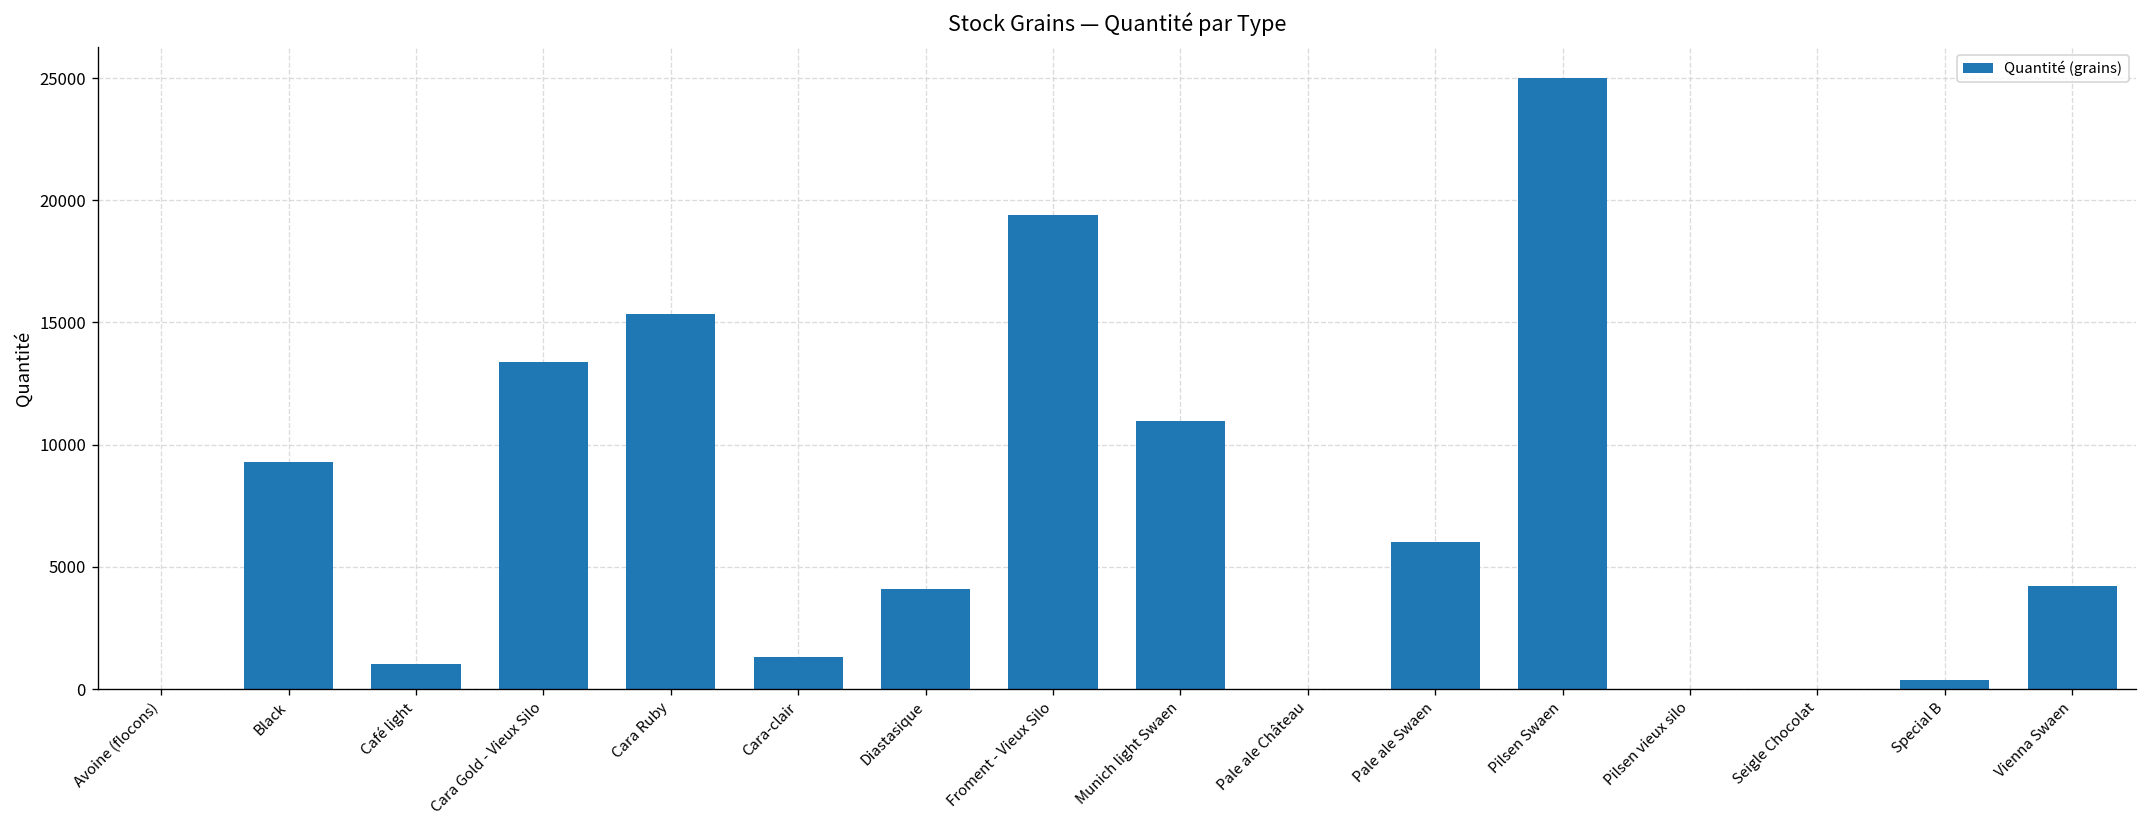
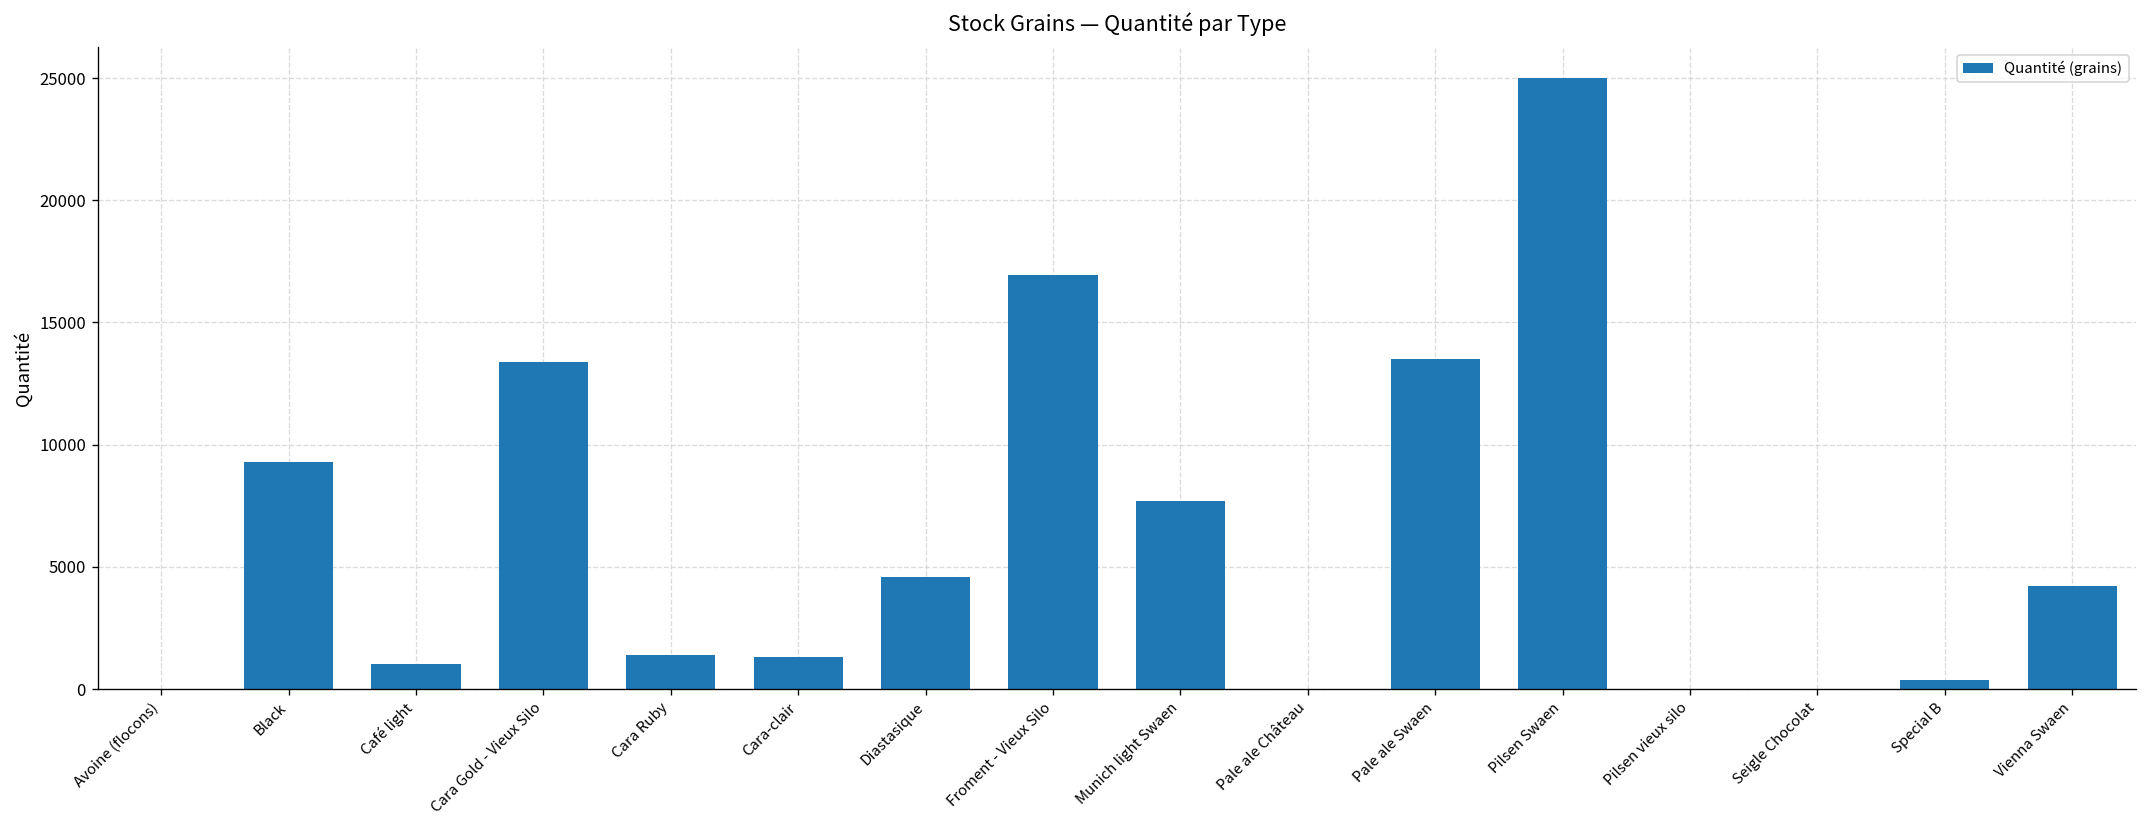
  {
    "Avoine (flocons)": 0,
    "Black": 9300,
    "Café light": 1000,
    "Cara Gold - Vieux Silo": 13400,
-   "Cara Ruby": 15400,
+   "Cara Ruby": 1400,
    "Cara-clair": 1300,
-   "Diastasique": 4100,
-   "Froment - Vieux Silo": 19400,
-   "Munich light Swaen": 11000,
+   "Diastasique": 4600,
+   "Froment - Vieux Silo": 16900,
+   "Munich light Swaen": 7700,
    "Pale ale Château": 0,
-   "Pale ale Swaen": 6000,
+   "Pale ale Swaen": 13500,
    "Pilsen Swaen": 25000,
    "Pilsen vieux silo": 0,
    "Seigle Chocolat": 0,
    "Special B": 400,
    "Vienna Swaen": 4200
  }
